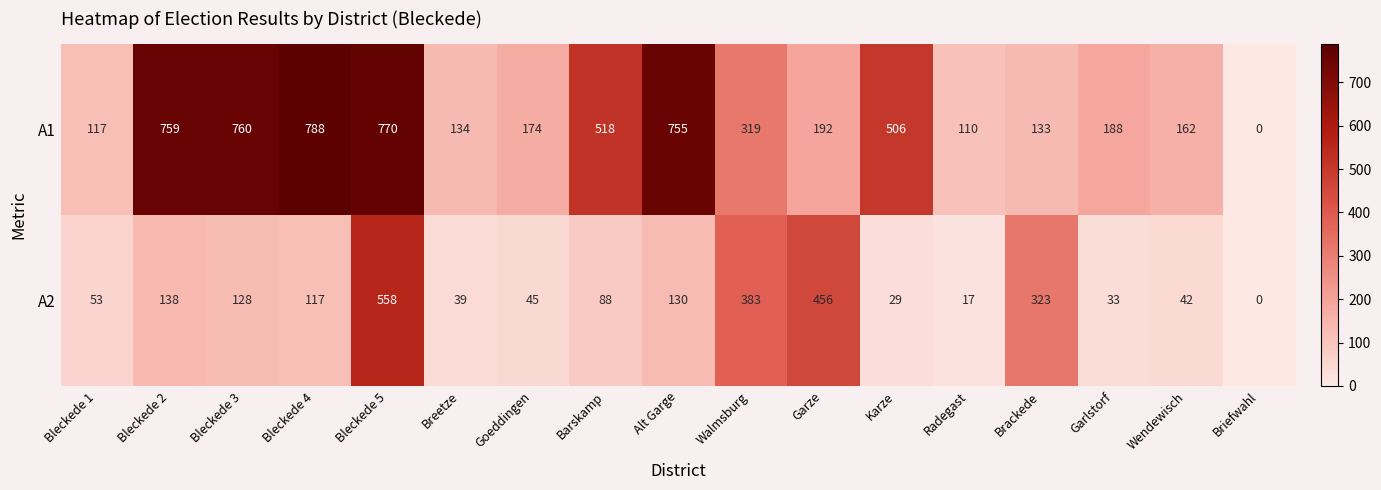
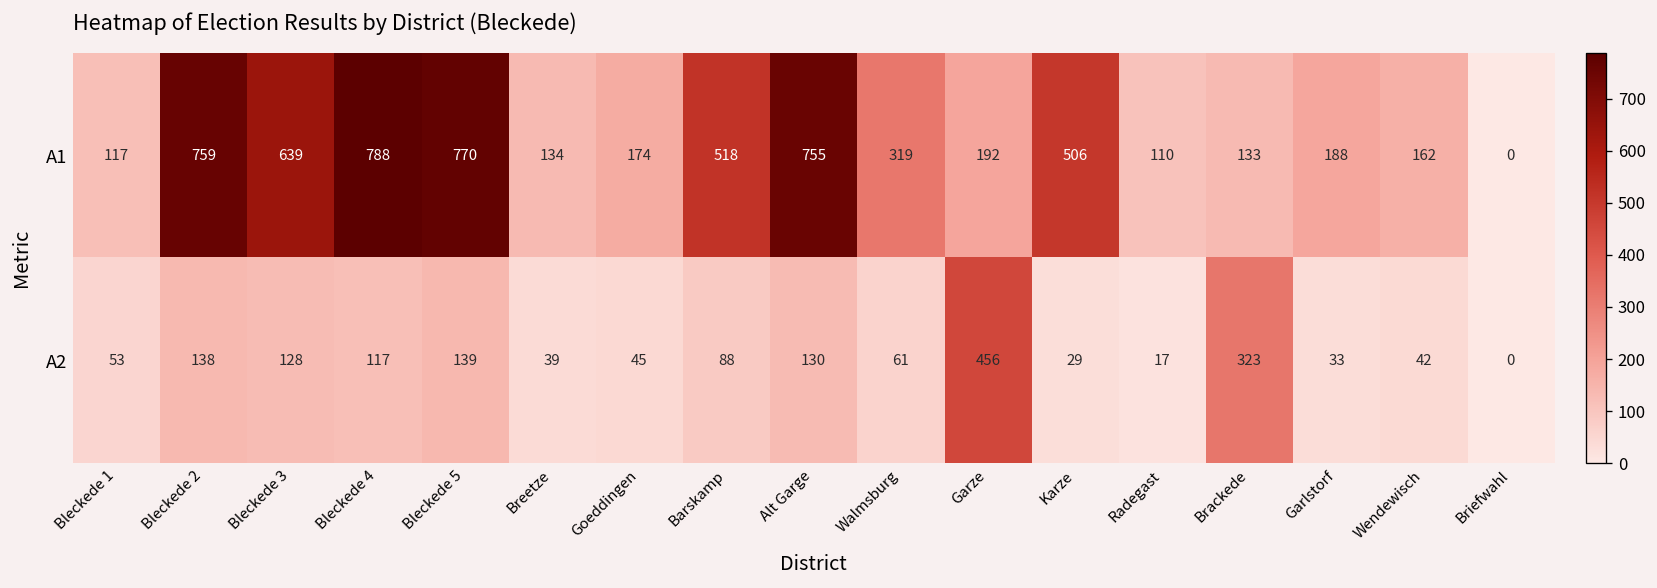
  {
    "A1": {
      "Bleckede 1": 117,
      "Bleckede 2": 759,
-     "Bleckede 3": 760,
+     "Bleckede 3": 639,
      "Bleckede 4": 788,
      "Bleckede 5": 770,
      "Breetze": 134,
      "Goeddingen": 174,
      "Barskamp": 518,
      "Alt Garge": 755,
      "Walmsburg": 319,
      "Garze": 192,
      "Karze": 506,
      "Radegast": 110,
      "Brackede": 133,
      "Garlstorf": 188,
      "Wendewisch": 162,
      "Briefwahl": 0
    },
    "A2": {
      "Bleckede 1": 53,
      "Bleckede 2": 138,
      "Bleckede 3": 128,
      "Bleckede 4": 117,
-     "Bleckede 5": 558,
+     "Bleckede 5": 139,
      "Breetze": 39,
      "Goeddingen": 45,
      "Barskamp": 88,
      "Alt Garge": 130,
-     "Walmsburg": 383,
+     "Walmsburg": 61,
      "Garze": 456,
      "Karze": 29,
      "Radegast": 17,
      "Brackede": 323,
      "Garlstorf": 33,
      "Wendewisch": 42,
      "Briefwahl": 0
    }
  }
